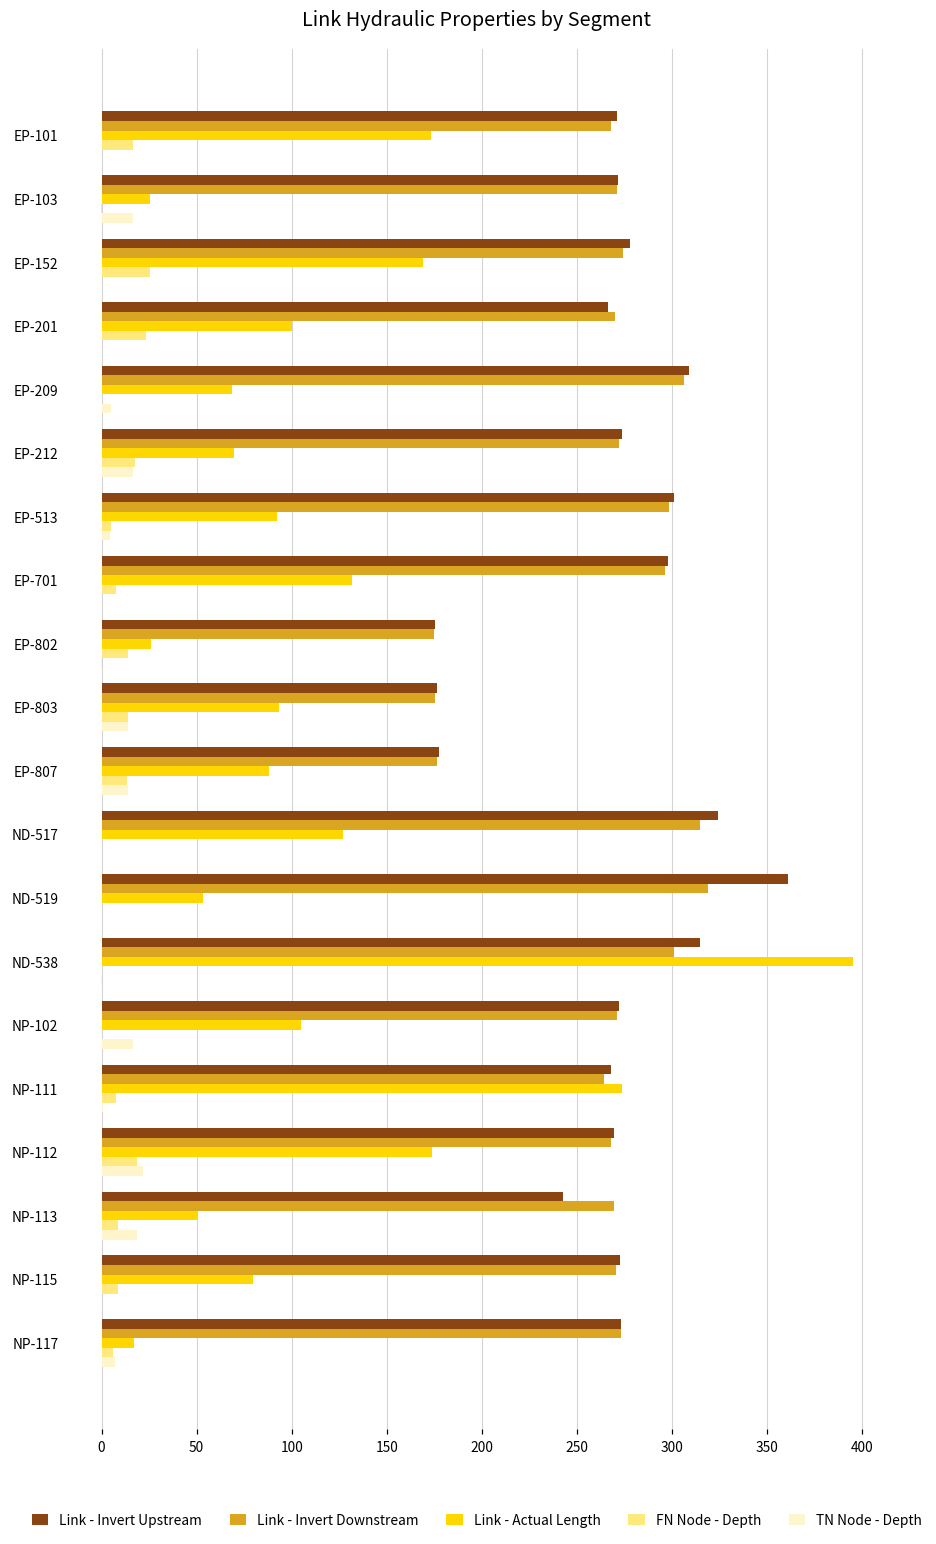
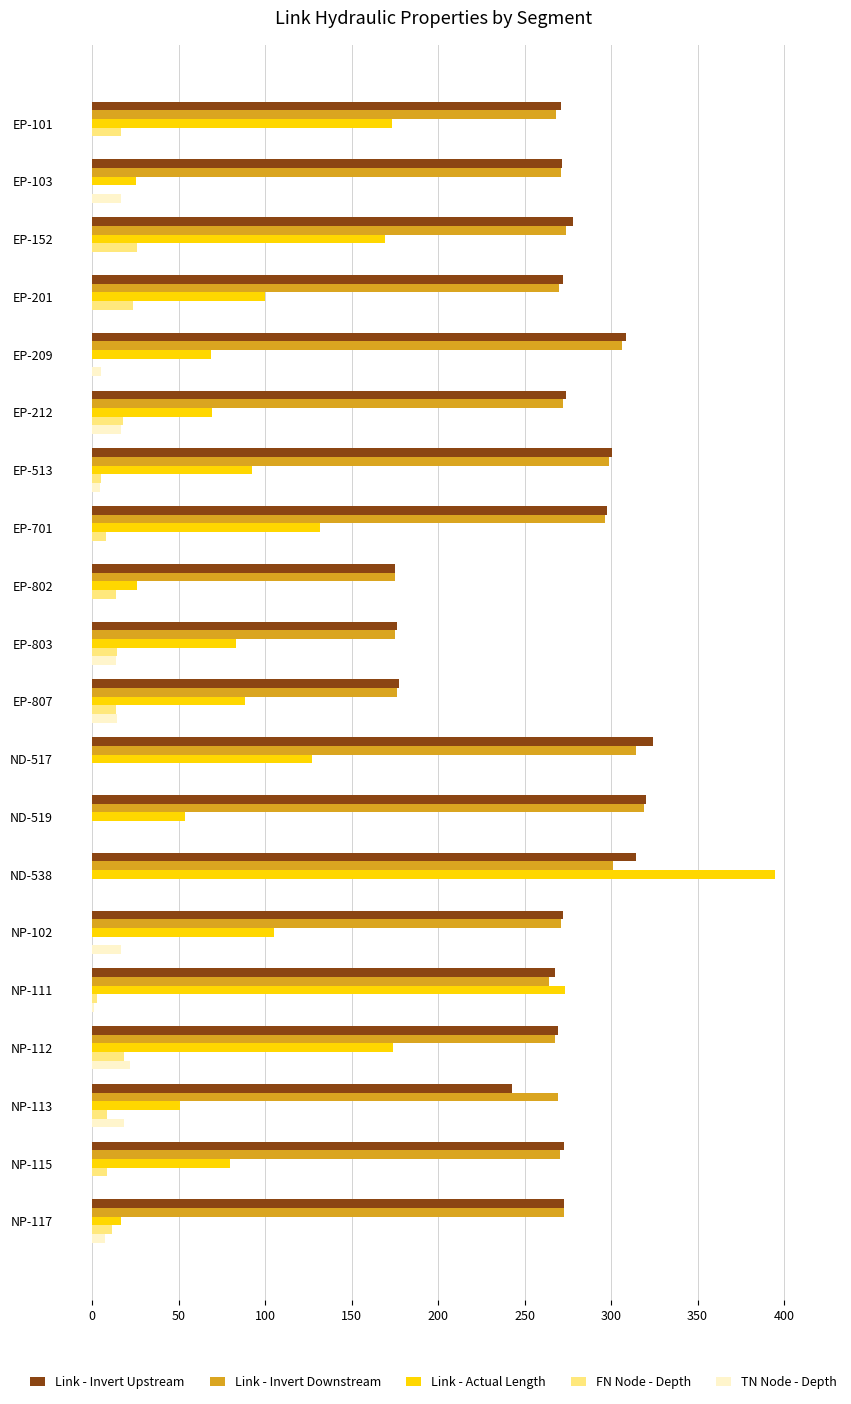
  {
    "Link - Invert Upstream": {
      "EP-101": 271,
      "EP-103": 272,
      "EP-152": 278,
-     "EP-201": 266,
+     "EP-201": 272,
      "EP-209": 309,
      "EP-212": 274,
      "EP-513": 301,
      "EP-701": 298,
      "EP-802": 175,
      "EP-803": 176,
      "EP-807": 177,
      "ND-517": 324,
-     "ND-519": 361,
+     "ND-519": 320,
      "ND-538": 314,
      "NP-102": 272,
      "NP-111": 268,
      "NP-112": 270,
      "NP-113": 243,
      "NP-115": 273,
      "NP-117": 273
    },
    "Link - Invert Downstream": {
      "EP-101": 268,
      "EP-103": 271,
      "EP-152": 274,
      "EP-201": 270,
      "EP-209": 306,
      "EP-212": 272,
      "EP-513": 299,
      "EP-701": 296,
      "EP-802": 175,
      "EP-803": 175,
      "EP-807": 176,
      "ND-517": 314,
      "ND-519": 319,
      "ND-538": 301,
      "NP-102": 271,
      "NP-111": 264,
      "NP-112": 268,
      "NP-113": 270,
      "NP-115": 270,
      "NP-117": 273
    },
    "Link - Actual Length": {
      "EP-101": 173,
      "EP-103": 25,
      "EP-152": 169,
      "EP-201": 100,
      "EP-209": 69,
      "EP-212": 69,
      "EP-513": 92,
      "EP-701": 132,
      "EP-802": 26,
-     "EP-803": 93,
+     "EP-803": 83,
      "EP-807": 88,
      "ND-517": 127,
      "ND-519": 54,
      "ND-538": 395,
      "NP-102": 105,
      "NP-111": 273,
      "NP-112": 174,
      "NP-113": 51,
      "NP-115": 80,
      "NP-117": 17
    },
    "FN Node - Depth": {
      "EP-101": 17,
      "EP-152": 26,
      "EP-201": 24,
      "EP-209": 0,
      "EP-212": 18,
      "EP-513": 5,
      "EP-701": 8,
      "EP-802": 14,
      "EP-803": 14,
      "EP-807": 14,
      "ND-517": 0,
      "ND-519": 0,
      "ND-538": 0,
      "NP-102": 0,
-     "NP-111": 8,
+     "NP-111": 3,
      "NP-112": 18,
      "NP-113": 9,
      "NP-115": 9,
-     "NP-117": 6
+     "NP-117": 11
    },
    "TN Node - Depth": {
      "EP-101": 0,
      "EP-103": 17,
      "EP-152": 0,
      "EP-201": 0,
      "EP-209": 5,
      "EP-212": 17,
      "EP-513": 4,
      "EP-701": 0,
      "EP-803": 14,
      "EP-807": 14,
      "ND-517": 0,
      "ND-519": 0,
      "NP-102": 17,
      "NP-112": 22,
      "NP-113": 18,
      "NP-115": 0,
      "NP-117": 7
    }
  }
